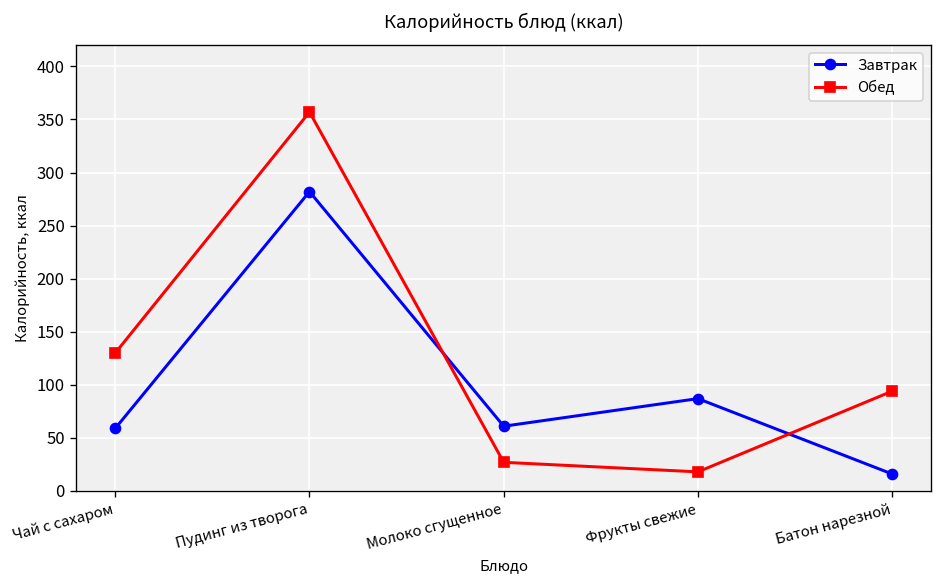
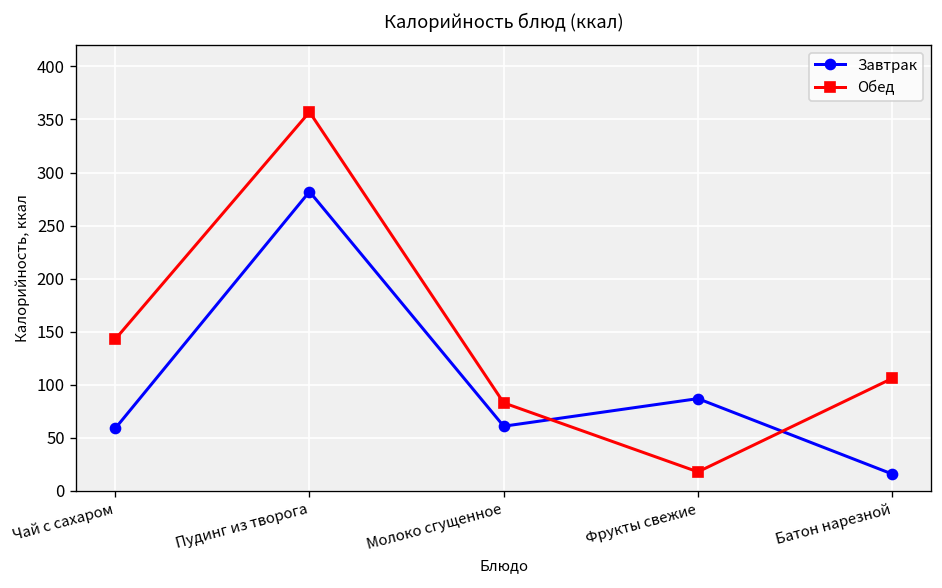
  {
    "Завтрак": {
      "Чай с сахаром": 60,
      "Пудинг из творога": 280,
      "Молоко сгущенное": 60,
      "Фрукты свежие": 90,
      "Батон нарезной": 20
    },
    "Обед": {
-     "Чай с сахаром": 130,
+     "Чай с сахаром": 140,
      "Пудинг из творога": 360,
-     "Молоко сгущенное": 30,
+     "Молоко сгущенное": 80,
      "Фрукты свежие": 20,
-     "Батон нарезной": 90
+     "Батон нарезной": 110
    }
  }
